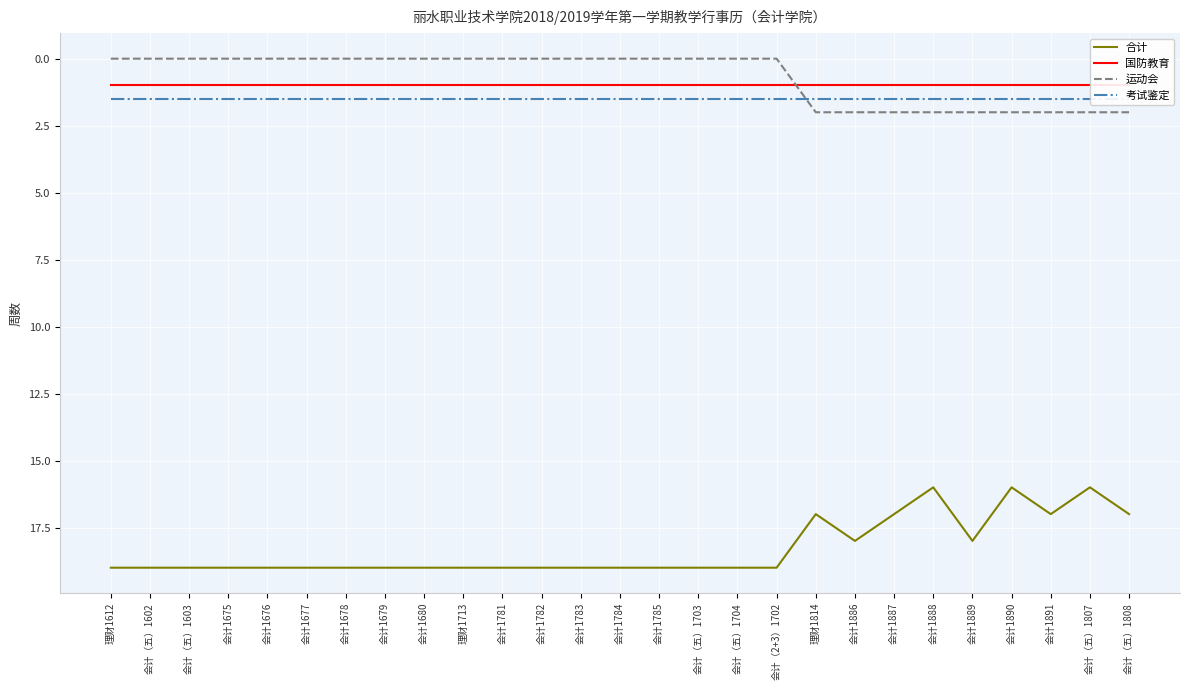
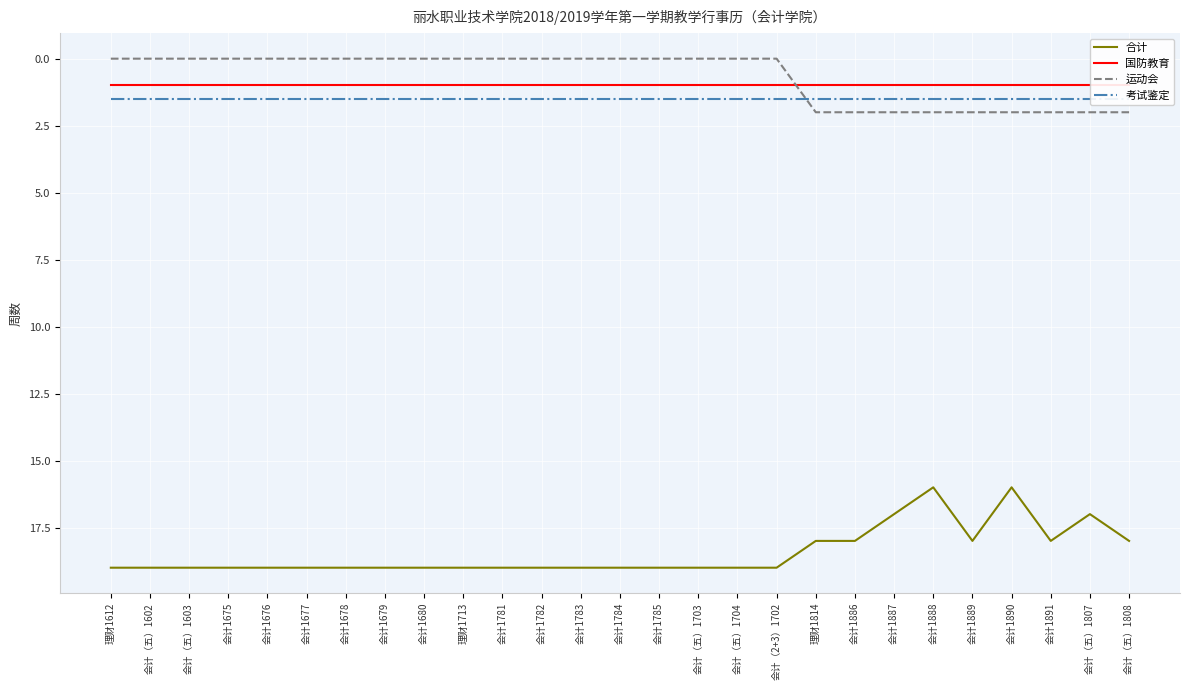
  {
    "合计": {
      "理财1612": 19,
      "会计（五）1602": 19,
      "会计（五）1603": 19,
      "会计1675": 19,
      "会计1676": 19,
      "会计1677": 19,
      "会计1678": 19,
      "会计1679": 19,
      "会计1680": 19,
      "理财1713": 19,
      "会计1781": 19,
      "会计1782": 19,
      "会计1783": 19,
      "会计1784": 19,
      "会计1785": 19,
      "会计（五）1703": 19,
      "会计（五）1704": 19,
      "会计（2+3）1702": 19,
-     "理财1814": 17,
+     "理财1814": 18,
      "会计1886": 18,
      "会计1887": 17,
      "会计1888": 16,
      "会计1889": 18,
      "会计1890": 16,
-     "会计1891": 17,
-     "会计（五）1807": 16,
-     "会计（五）1808": 17
+     "会计1891": 18,
+     "会计（五）1807": 17,
+     "会计（五）1808": 18
    },
    "国防教育": {
      "理财1612": 1,
      "会计（五）1602": 1,
      "会计（五）1603": 1,
      "会计1675": 1,
      "会计1676": 1,
      "会计1677": 1,
      "会计1678": 1,
      "会计1679": 1,
      "会计1680": 1,
      "理财1713": 1,
      "会计1781": 1,
      "会计1782": 1,
      "会计1783": 1,
      "会计1784": 1,
      "会计1785": 1,
      "会计（五）1703": 1,
      "会计（五）1704": 1,
      "会计（2+3）1702": 1,
      "理财1814": 1,
      "会计1886": 1,
      "会计1887": 1,
      "会计1888": 1,
      "会计1889": 1,
      "会计1890": 1,
      "会计1891": 1
    },
    "运动会": {
      "理财1612": 0,
      "会计（五）1602": 0,
      "会计（五）1603": 0,
      "会计1675": 0,
      "会计1676": 0,
      "会计1677": 0,
      "会计1678": 0,
      "会计1679": 0,
      "会计1680": 0,
      "理财1713": 0,
      "会计1781": 0,
      "会计1782": 0,
      "会计1783": 0,
      "会计1784": 0,
      "会计1785": 0,
      "会计（五）1703": 0,
      "会计（五）1704": 0,
      "会计（2+3）1702": 0,
      "理财1814": 2,
      "会计1886": 2,
      "会计1887": 2,
      "会计1888": 2,
      "会计1889": 2,
      "会计1890": 2,
      "会计1891": 2,
      "会计（五）1807": 2,
      "会计（五）1808": 2
    },
    "考试鉴定": {
      "理财1612": 1.5,
      "会计（五）1602": 1.5,
      "会计（五）1603": 1.5,
      "会计1675": 1.5,
      "会计1676": 1.5,
      "会计1677": 1.5,
      "会计1678": 1.5,
      "会计1679": 1.5,
      "会计1680": 1.5,
      "理财1713": 1.5,
      "会计1781": 1.5,
      "会计1782": 1.5,
      "会计1783": 1.5,
      "会计1784": 1.5,
      "会计1785": 1.5,
      "会计（五）1703": 1.5,
      "会计（五）1704": 1.5,
      "会计（2+3）1702": 1.5,
      "理财1814": 1.5,
      "会计1886": 1.5,
      "会计1887": 1.5,
      "会计1888": 1.5,
      "会计1889": 1.5,
      "会计1890": 1.5,
      "会计1891": 1.5
    }
  }
